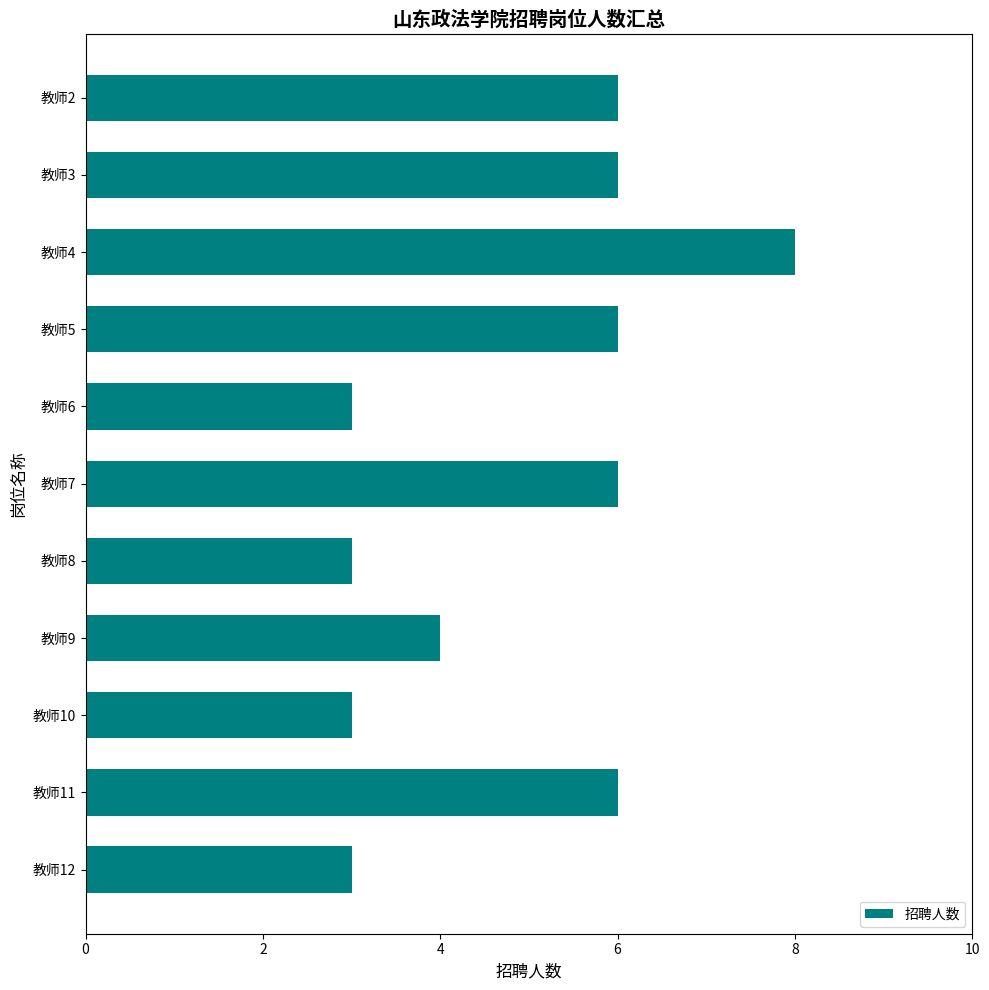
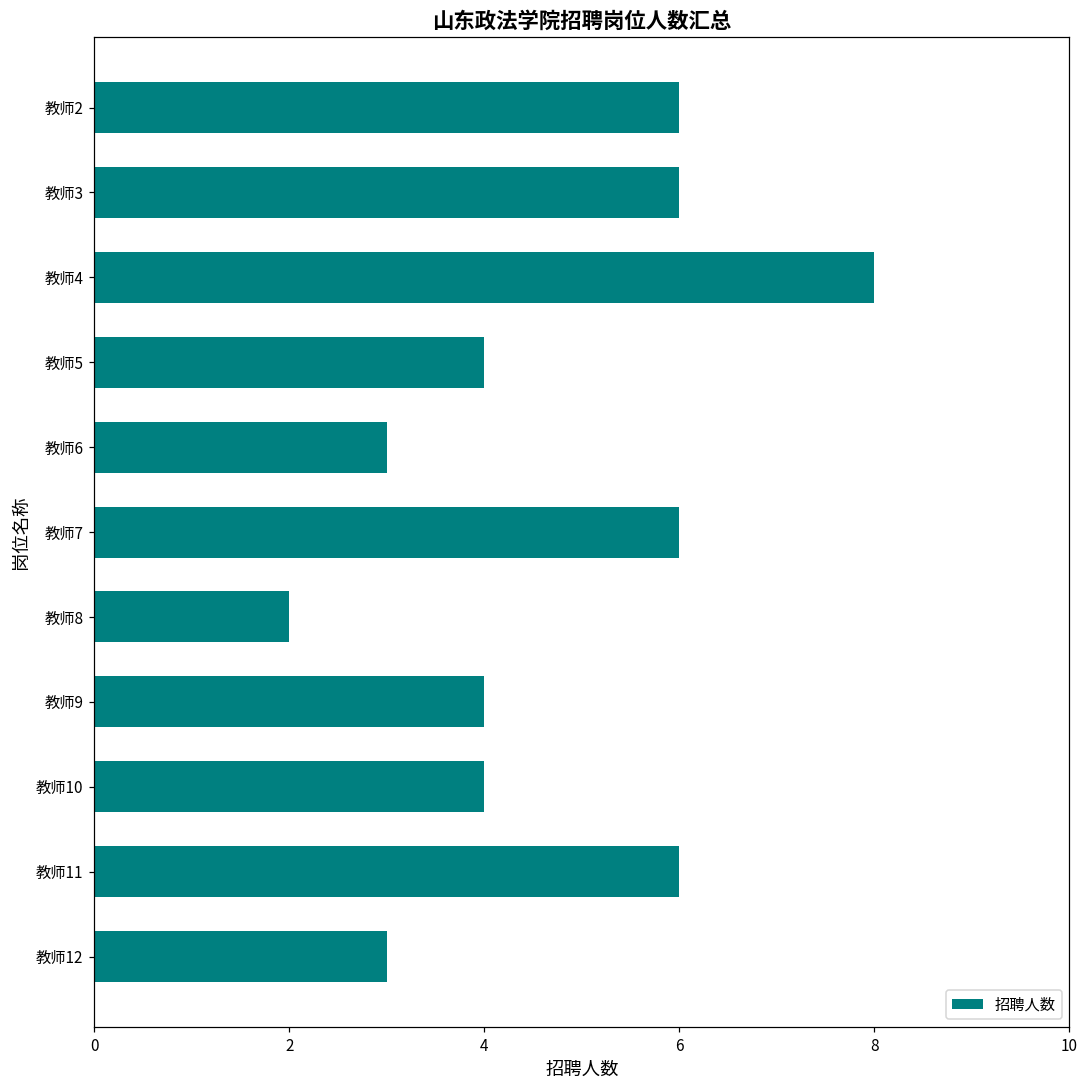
  {
    "教师2": 6,
    "教师3": 6,
    "教师4": 8,
-   "教师5": 6,
+   "教师5": 4,
    "教师6": 3,
    "教师7": 6,
-   "教师8": 3,
+   "教师8": 2,
    "教师9": 4,
-   "教师10": 3,
+   "教师10": 4,
    "教师11": 6,
    "教师12": 3
  }
